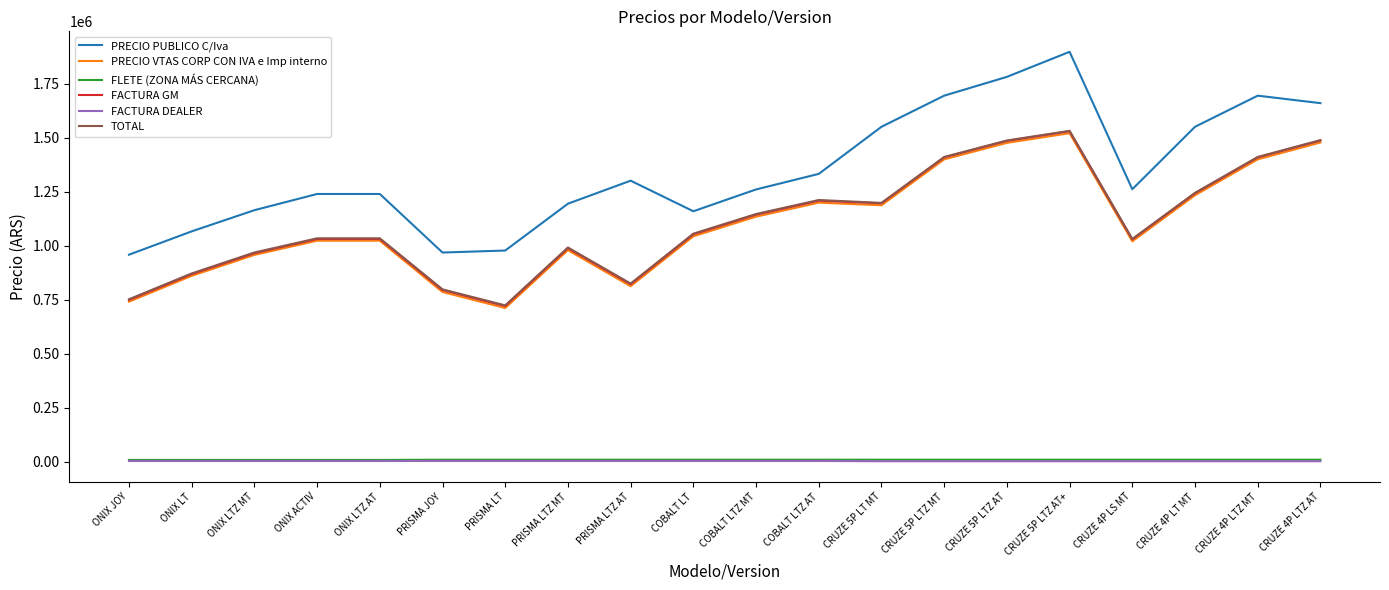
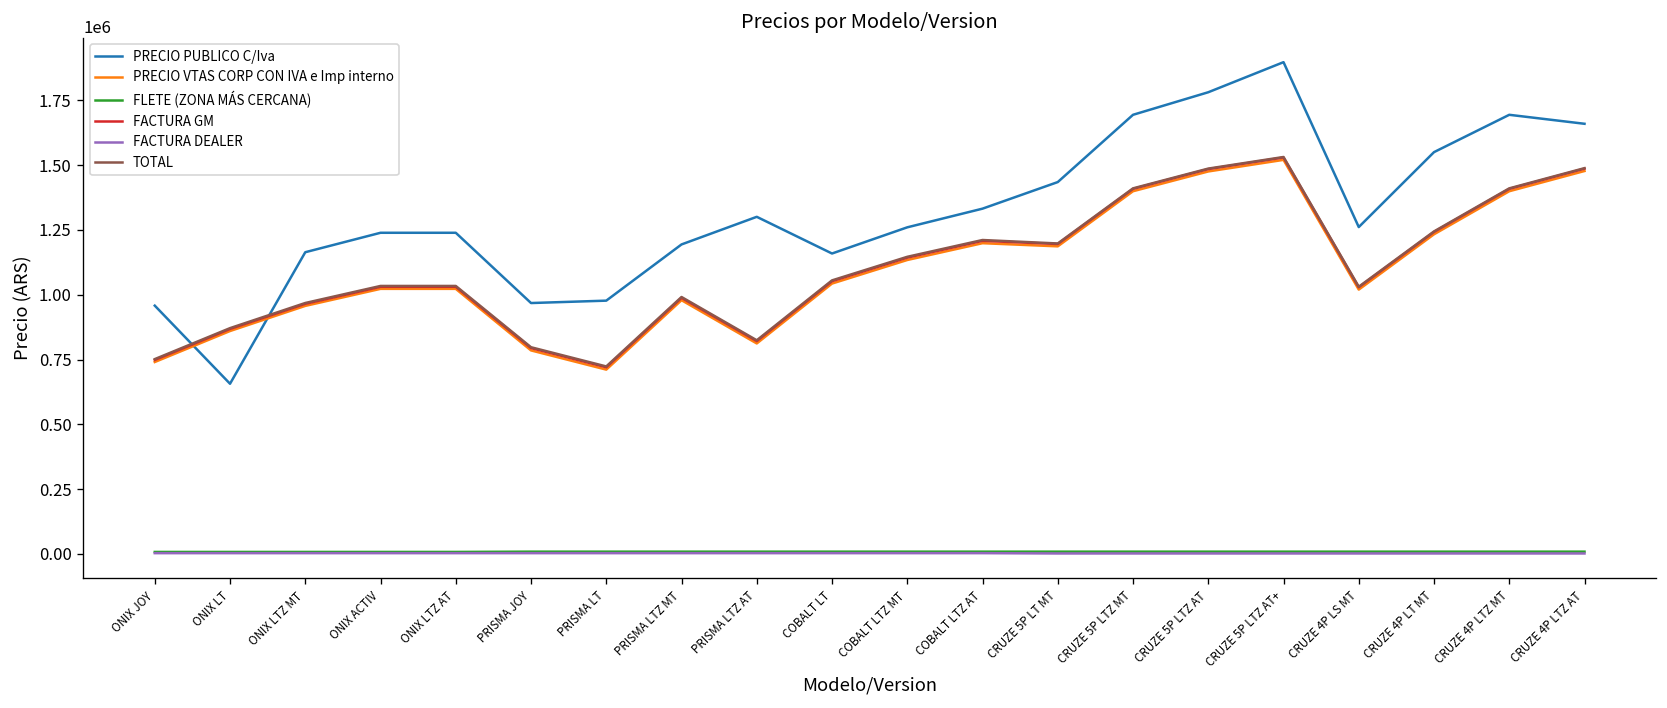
  {
    "PRECIO PUBLICO C/Iva": {
      "ONIX JOY": 960000,
-     "ONIX LT": 1070000,
+     "ONIX LT": 660000,
      "ONIX LTZ MT": 1160000,
      "ONIX ACTIV": 1240000,
      "ONIX LTZ AT": 1240000,
      "PRISMA JOY": 970000,
      "PRISMA LT": 980000,
      "PRISMA LTZ MT": 1190000,
      "PRISMA LTZ AT": 1300000,
      "COBALT LT": 1160000,
      "COBALT LTZ MT": 1260000,
      "COBALT LTZ AT": 1330000,
-     "CRUZE 5P LT MT": 1550000,
+     "CRUZE 5P LT MT": 1430000,
      "CRUZE 5P LTZ MT": 1690000,
      "CRUZE 5P LTZ AT": 1780000,
      "CRUZE 5P LTZ AT+": 1900000,
      "CRUZE 4P LS MT": 1260000,
      "CRUZE 4P LT MT": 1550000,
      "CRUZE 4P LTZ MT": 1690000,
      "CRUZE 4P LTZ AT": 1660000
    }
  }
